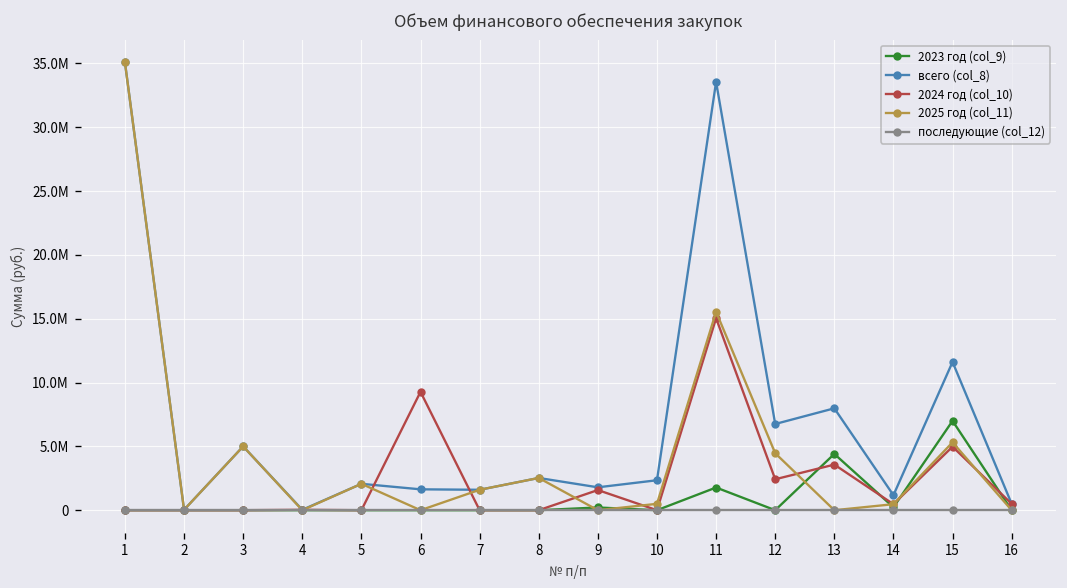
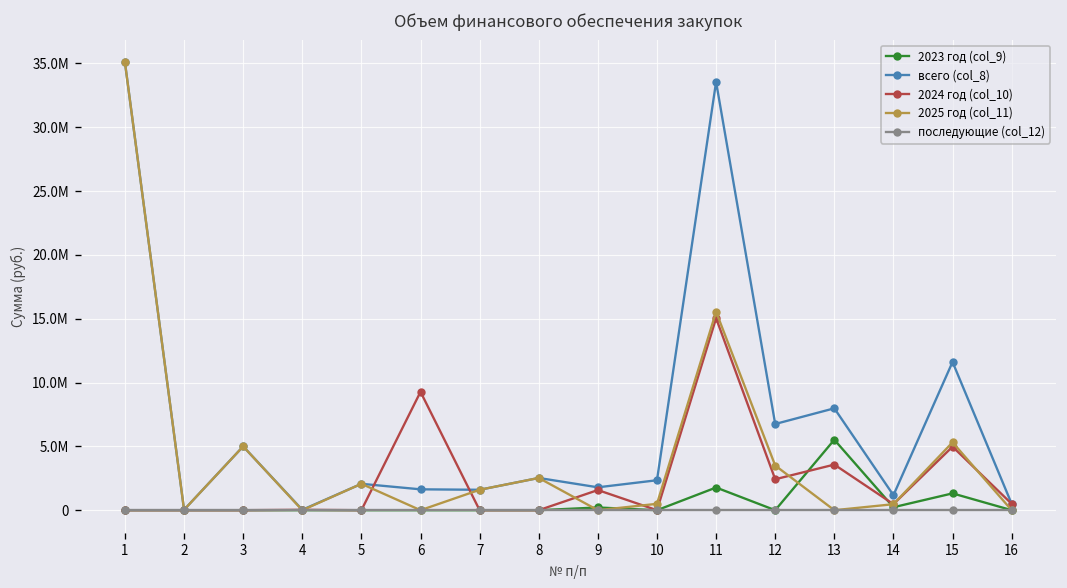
  {
    "2023 год (col_9)": {
      "11": 1800000,
-     "13": 4400000,
-     "15": 7000000
+     "13": 5500000,
+     "15": 1300000
    },
    "всего (col_8)": {
      "6": 1600000,
      "10": 2300000,
      "11": 33600000,
      "12": 6800000,
      "13": 8000000,
      "14": 1200000,
      "15": 11600000
    },
    "2024 год (col_10)": {
      "6": 9300000,
      "11": 15000000,
      "12": 2400000,
      "13": 3600000,
      "15": 5000000
    },
    "2025 год (col_11)": {
      "10": 500000,
      "11": 15500000,
-     "12": 4500000,
+     "12": 3500000,
      "15": 5300000
    },
    "последующие (col_12)": {
      "11": 0,
      "15": 0
    }
  }
